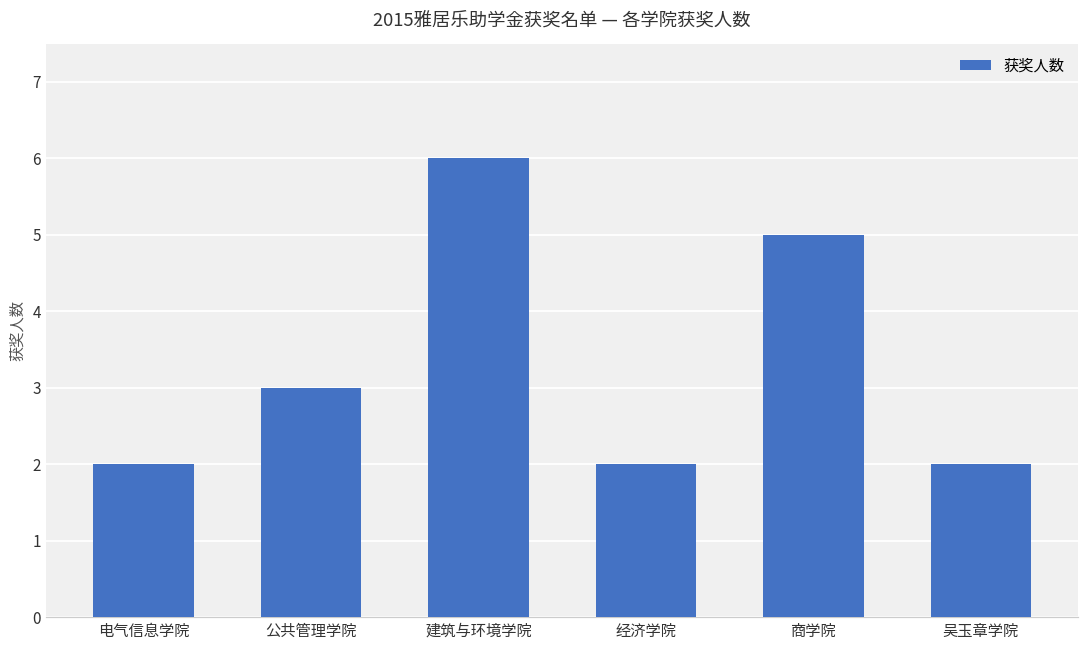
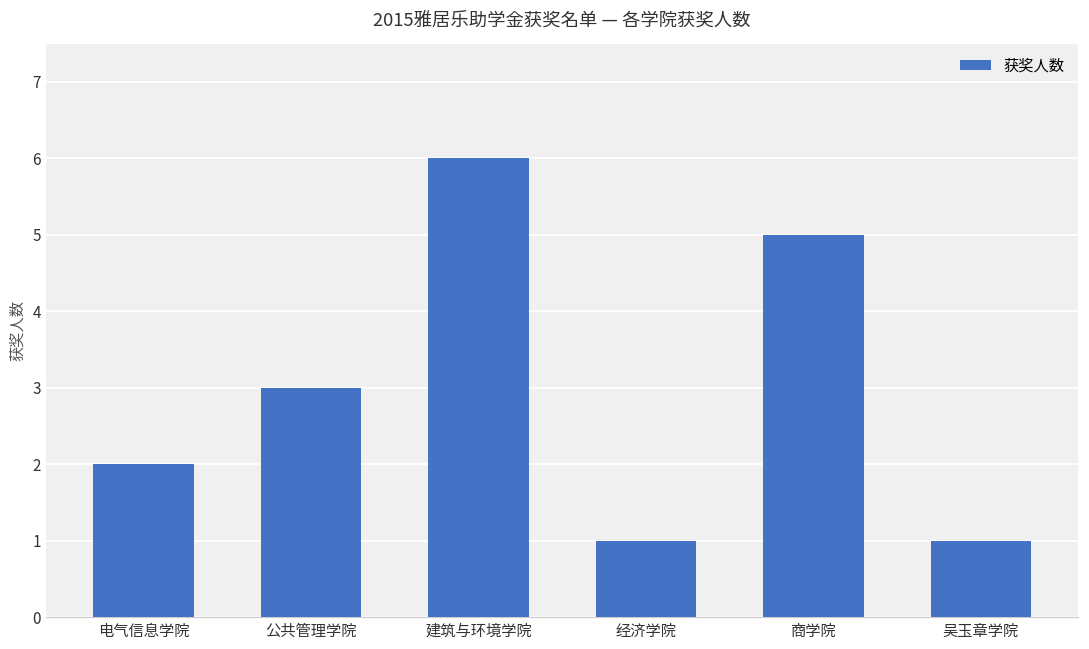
  {
    "电气信息学院": 2,
    "公共管理学院": 3,
    "建筑与环境学院": 6,
-   "经济学院": 2,
+   "经济学院": 1,
    "商学院": 5,
-   "吴玉章学院": 2
+   "吴玉章学院": 1
  }
